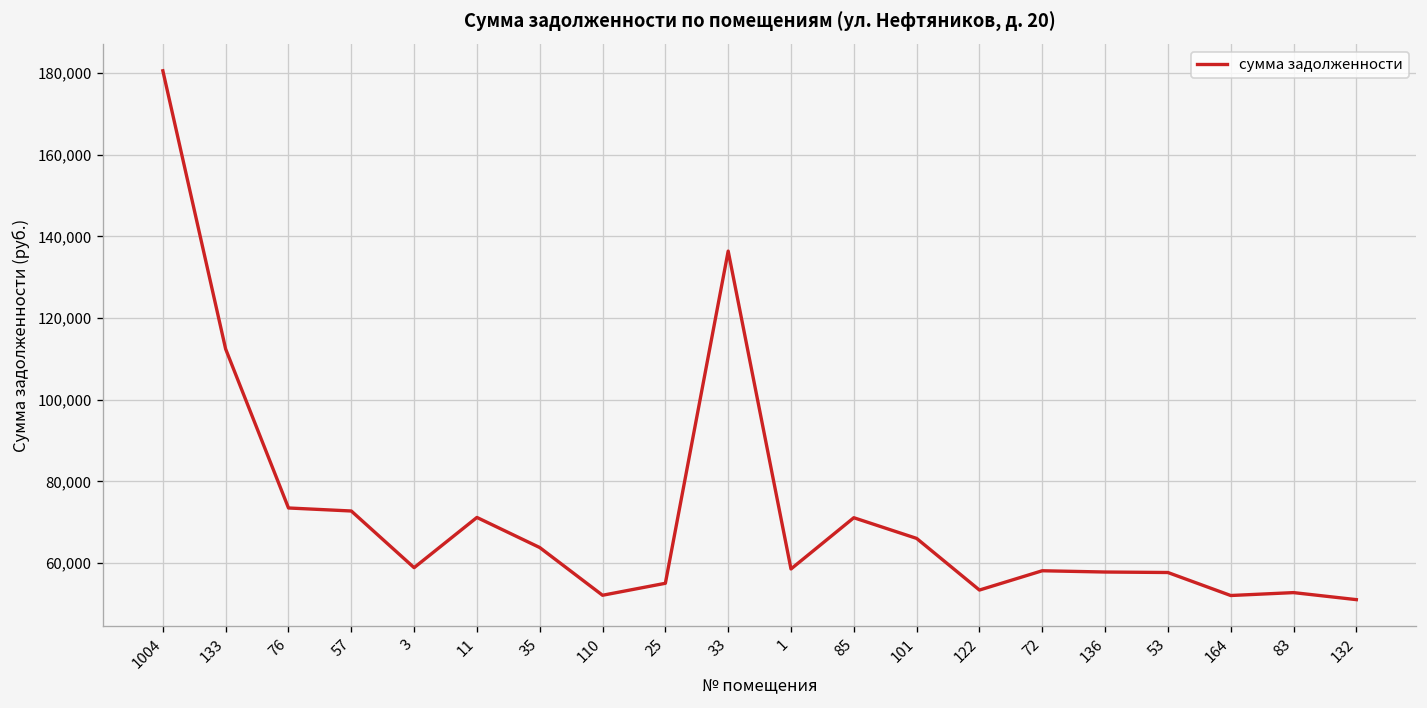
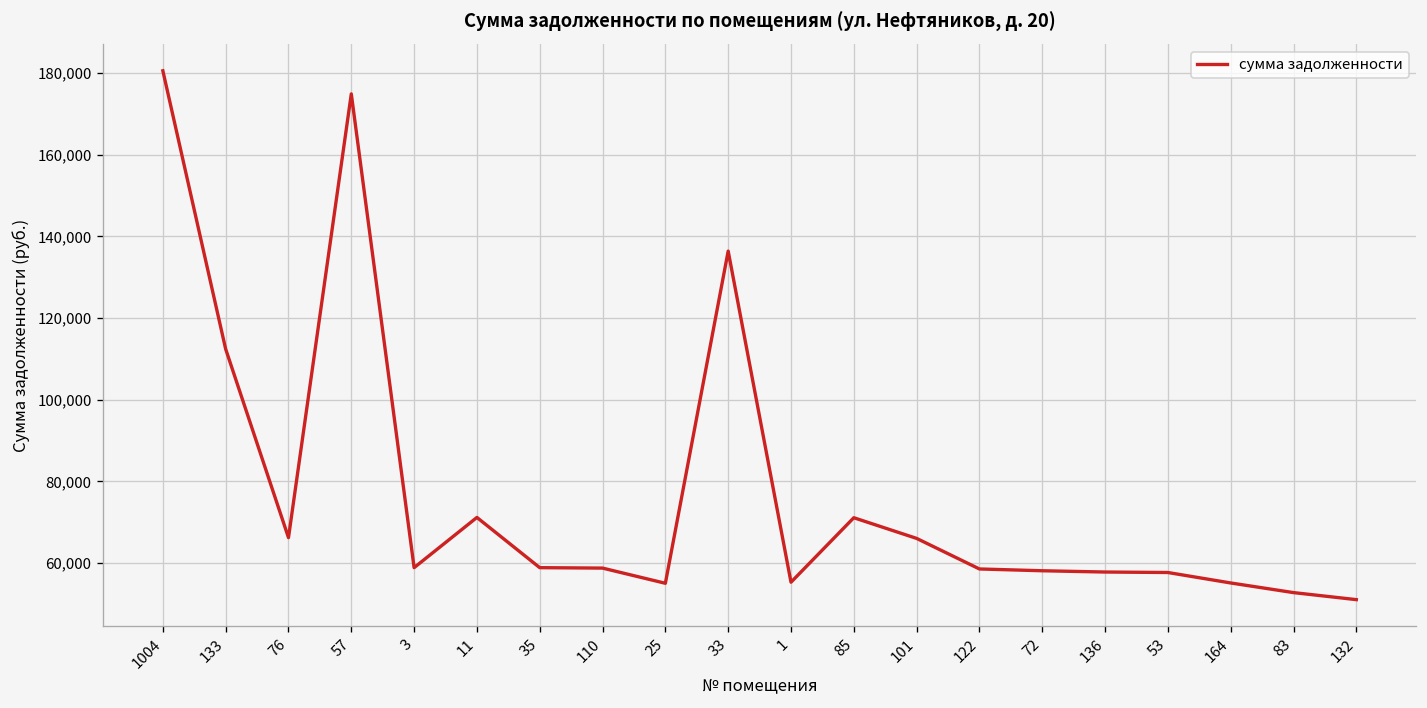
  {
    "1004": "181,000",
    "133": "112,000",
-   "76": "74,000",
-   "57": "73,000",
+   "76": "66,000",
+   "57": "175,000",
    "3": "59,000",
    "11": "71,000",
-   "35": "64,000",
-   "110": "52,000",
+   "35": "59,000",
+   "110": "59,000",
    "25": "55,000",
    "33": "136,000",
-   "1": "59,000",
+   "1": "55,000",
    "85": "71,000",
    "101": "66,000",
-   "122": "53,000",
+   "122": "59,000",
    "72": "58,000",
    "136": "58,000",
    "53": "58,000",
-   "164": "52,000",
+   "164": "55,000",
    "83": "53,000",
    "132": "51,000"
  }
